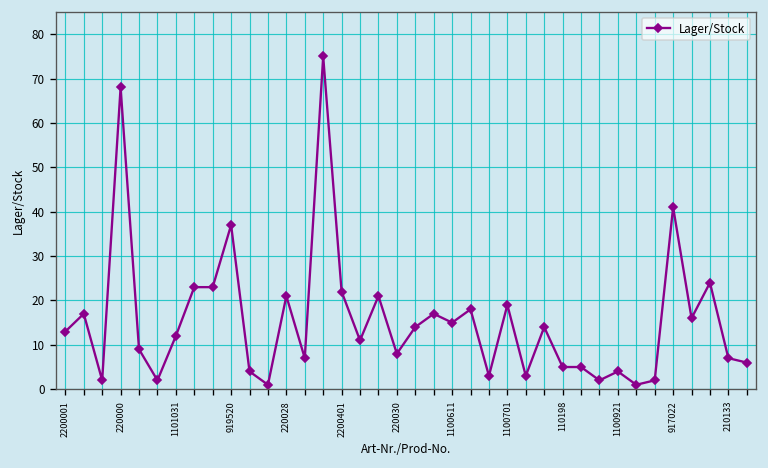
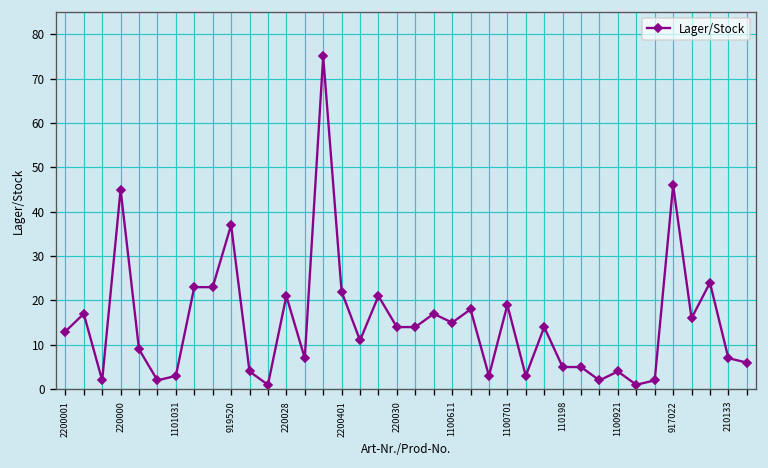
  {
    "2200001": 13,
-   "220000": 68,
-   "1101031": 12,
+   "220000": 45,
+   "1101031": 3,
    "919520": 37,
    "220028": 21,
    "2200401": 22,
-   "220030": 8,
+   "220030": 14,
    "1100611": 15,
    "1100701": 19,
    "110198": 5,
    "1100921": 4,
-   "917022": 41,
+   "917022": 46,
    "210133": 7
  }
